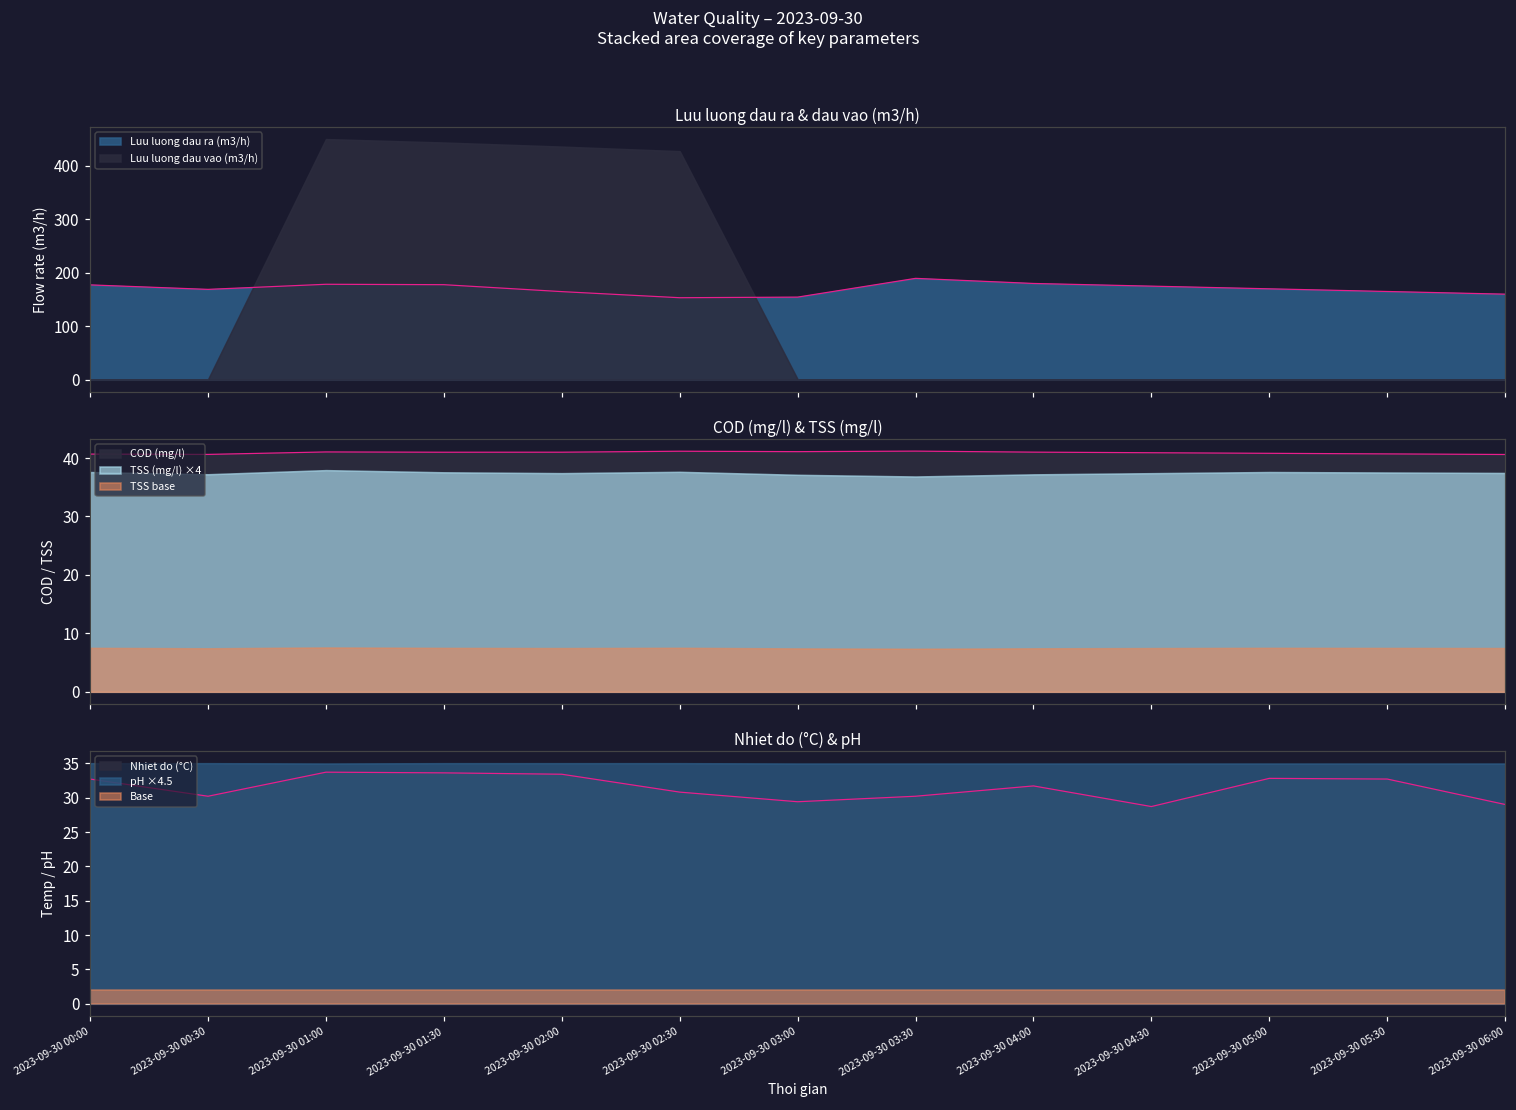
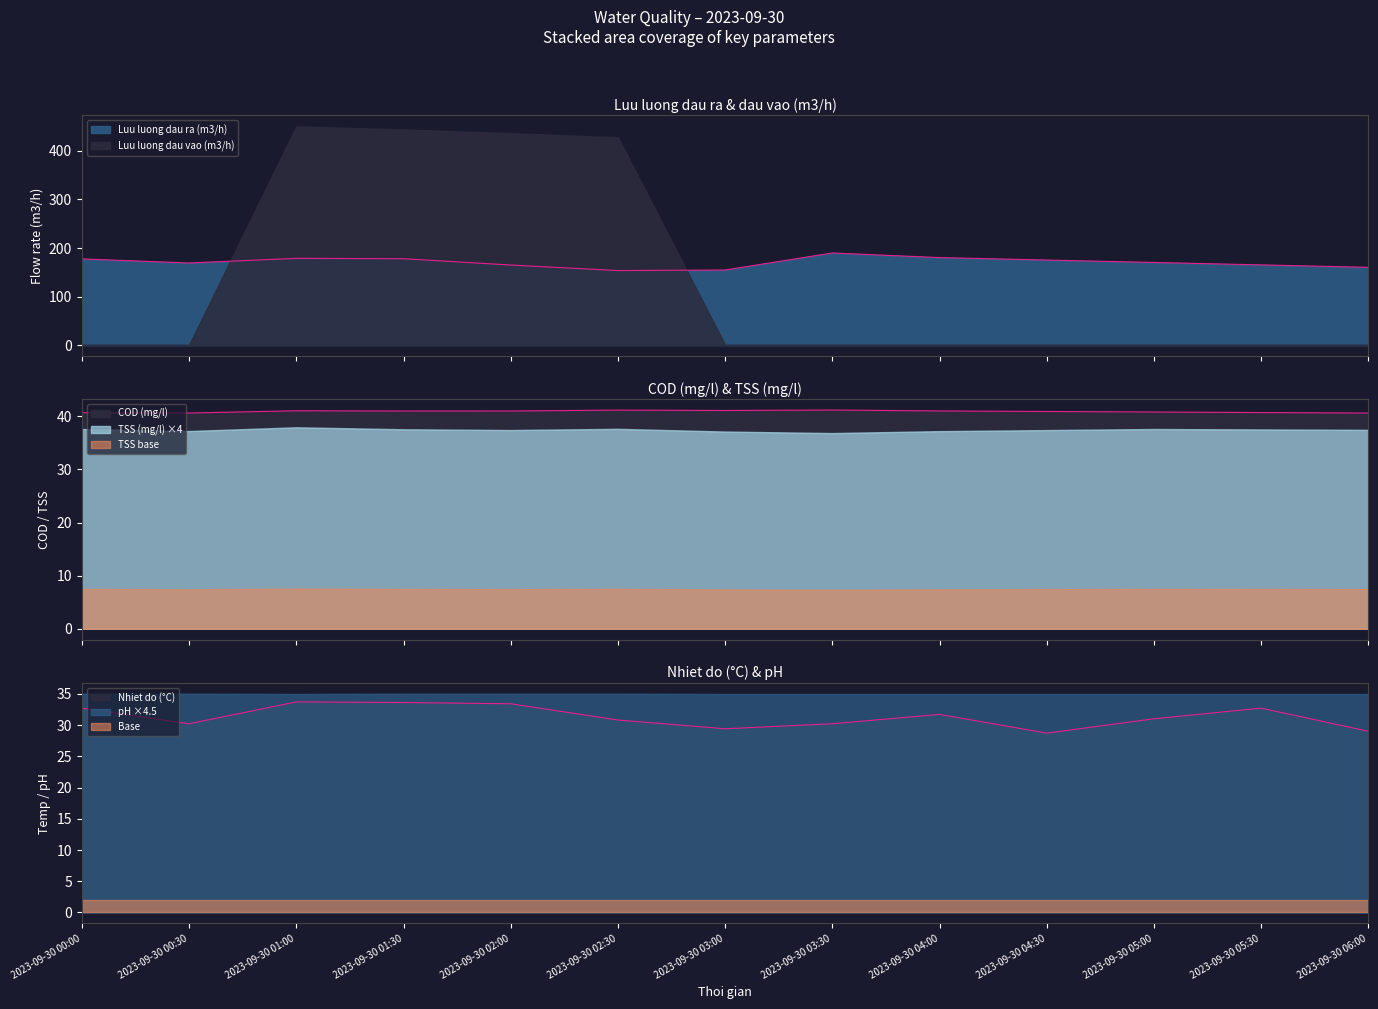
  {
    "Nhiet do (°C) & pH": {
      "Nhiet do (°C)": {
        "2023-09-30 00:00": 33,
        "2023-09-30 00:30": 30,
        "2023-09-30 01:00": 34,
        "2023-09-30 01:30": 34,
        "2023-09-30 02:00": 33,
        "2023-09-30 02:30": 31,
        "2023-09-30 03:00": 29,
        "2023-09-30 03:30": 30,
        "2023-09-30 04:00": 32,
        "2023-09-30 04:30": 29,
-       "2023-09-30 05:00": 33,
+       "2023-09-30 05:00": 31,
        "2023-09-30 05:30": 33,
        "2023-09-30 06:00": 29
      },
      "pH ×4.5": {
        "2023-09-30 00:00": 35,
        "2023-09-30 00:30": 35,
        "2023-09-30 01:00": 35,
        "2023-09-30 01:30": 35,
        "2023-09-30 02:00": 35,
        "2023-09-30 02:30": 35,
        "2023-09-30 03:00": 35,
        "2023-09-30 03:30": 35,
        "2023-09-30 04:00": 35,
        "2023-09-30 04:30": 35,
        "2023-09-30 05:00": 35,
        "2023-09-30 05:30": 35,
        "2023-09-30 06:00": 35
      },
      "Base": {
        "2023-09-30 00:00": 2,
        "2023-09-30 00:30": 2,
        "2023-09-30 01:00": 2,
        "2023-09-30 01:30": 2,
        "2023-09-30 02:00": 2,
        "2023-09-30 02:30": 2,
        "2023-09-30 03:00": 2,
        "2023-09-30 03:30": 2,
        "2023-09-30 04:00": 2,
        "2023-09-30 04:30": 2,
        "2023-09-30 05:00": 2,
        "2023-09-30 05:30": 2,
        "2023-09-30 06:00": 2
      }
    }
  }
